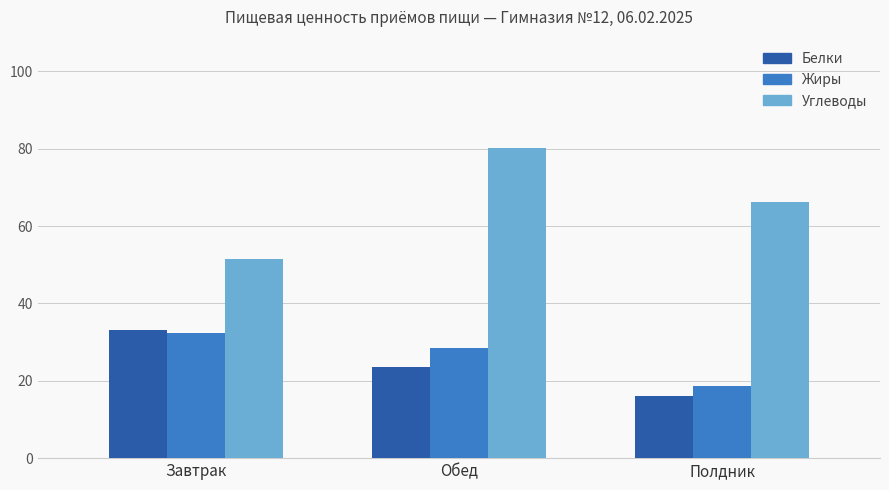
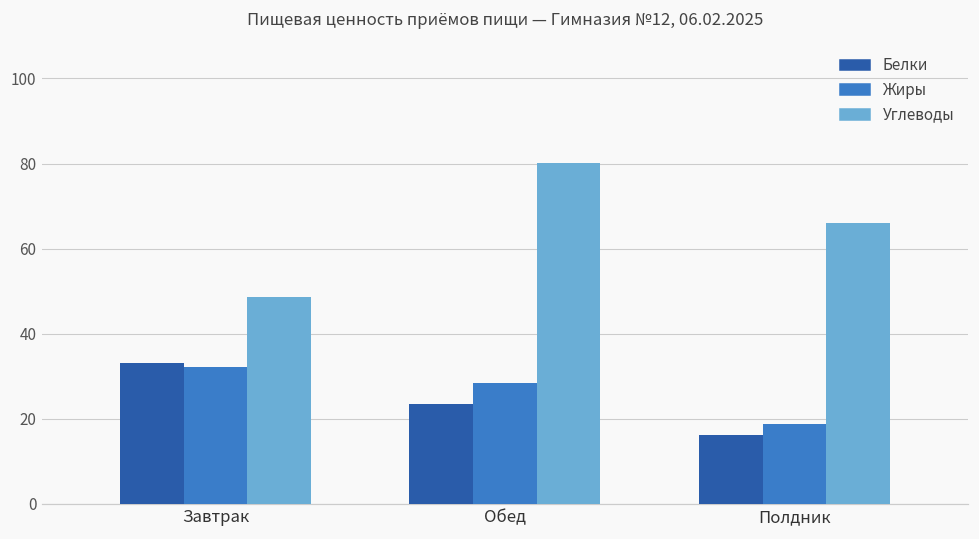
  {
    "Углеводы": {
-     "Завтрак": 51,
+     "Завтрак": 49,
      "Обед": 80,
      "Полдник": 66
    }
  }
